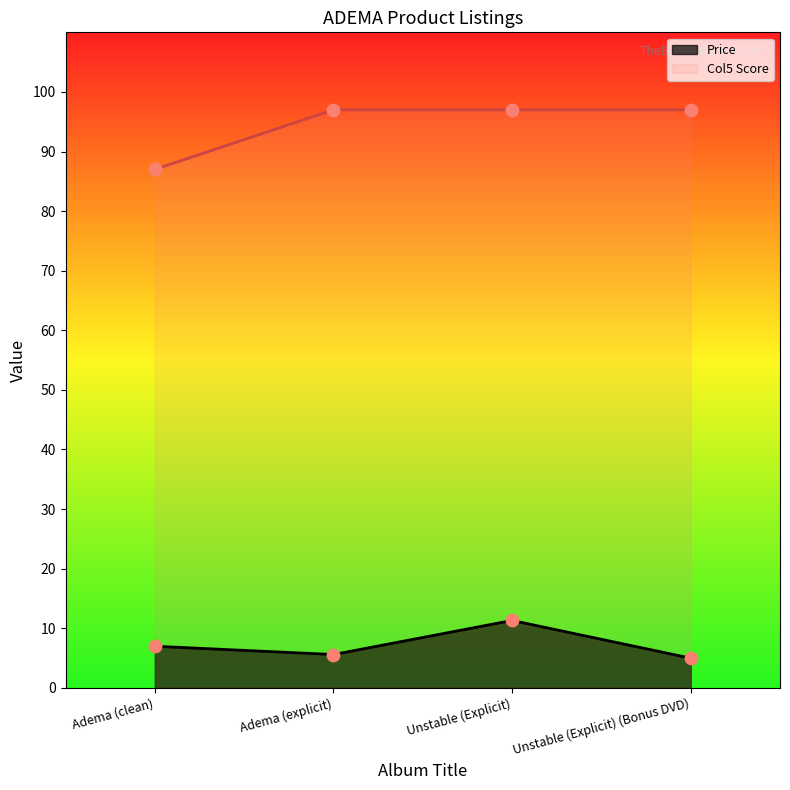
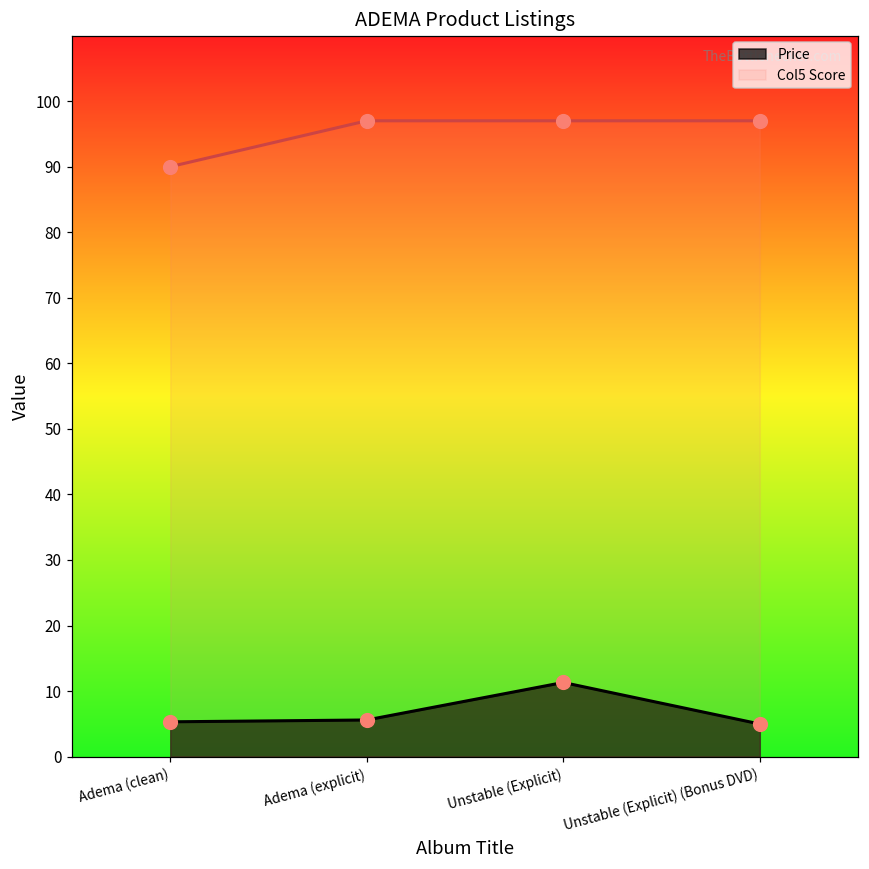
  {
    "Price": {
-     "Adema (clean)": 7,
+     "Adema (clean)": 5,
      "Adema (explicit)": 6,
      "Unstable (Explicit)": 11,
      "Unstable (Explicit) (Bonus DVD)": 5
    },
    "Col5 Score": {
-     "Adema (clean)": 87,
+     "Adema (clean)": 90,
      "Adema (explicit)": 97,
      "Unstable (Explicit)": 97,
      "Unstable (Explicit) (Bonus DVD)": 97
    }
  }
